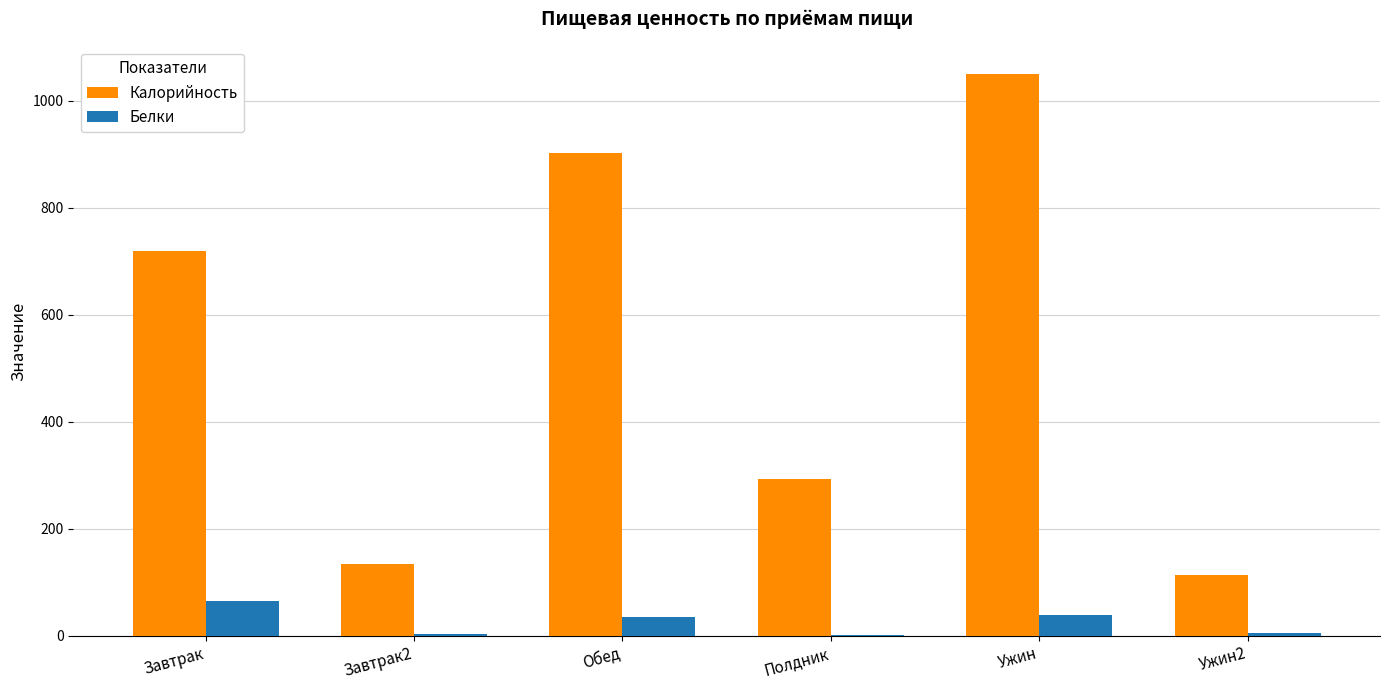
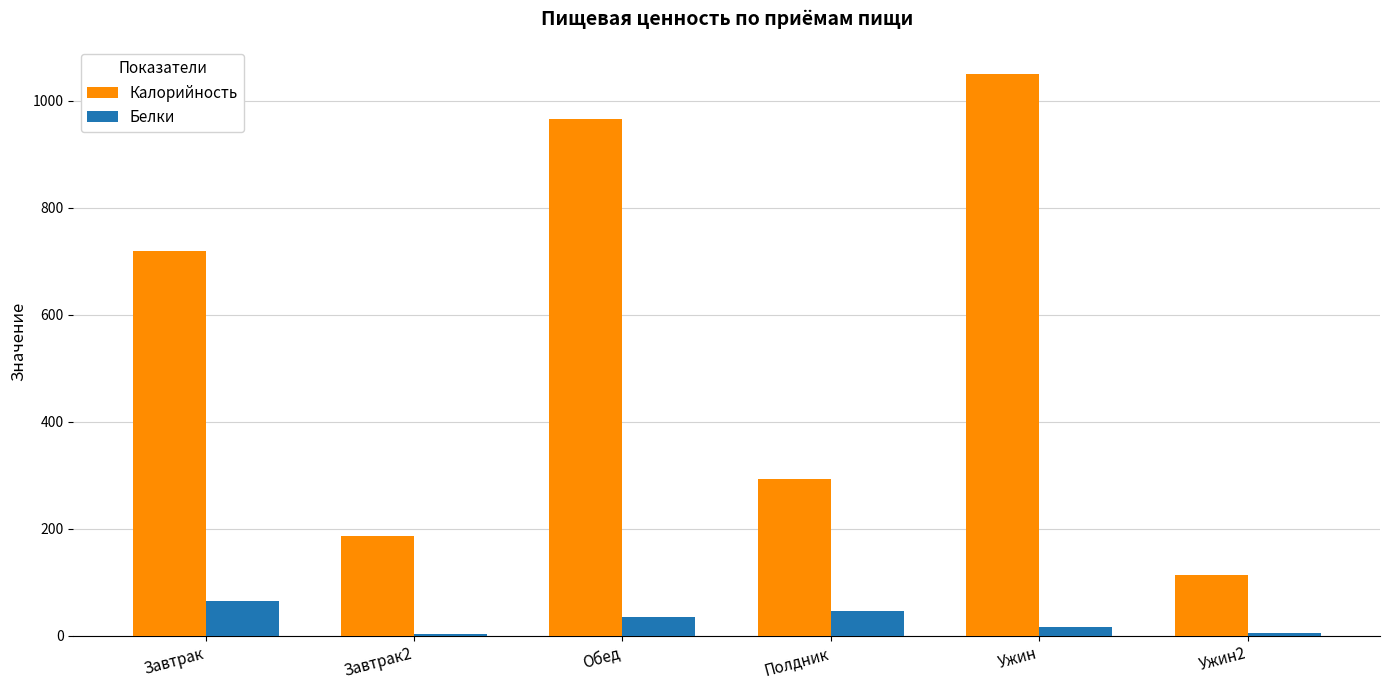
  {
    "Калорийность": {
      "Завтрак": 720,
-     "Завтрак2": 130,
-     "Обед": 900,
+     "Завтрак2": 190,
+     "Обед": 970,
      "Полдник": 290,
      "Ужин": 1050,
      "Ужин2": 110
    },
    "Белки": {
      "Завтрак": 60,
      "Обед": 30,
-     "Полдник": 0,
-     "Ужин": 40,
+     "Полдник": 50,
+     "Ужин": 20,
      "Ужин2": 10
    }
  }
